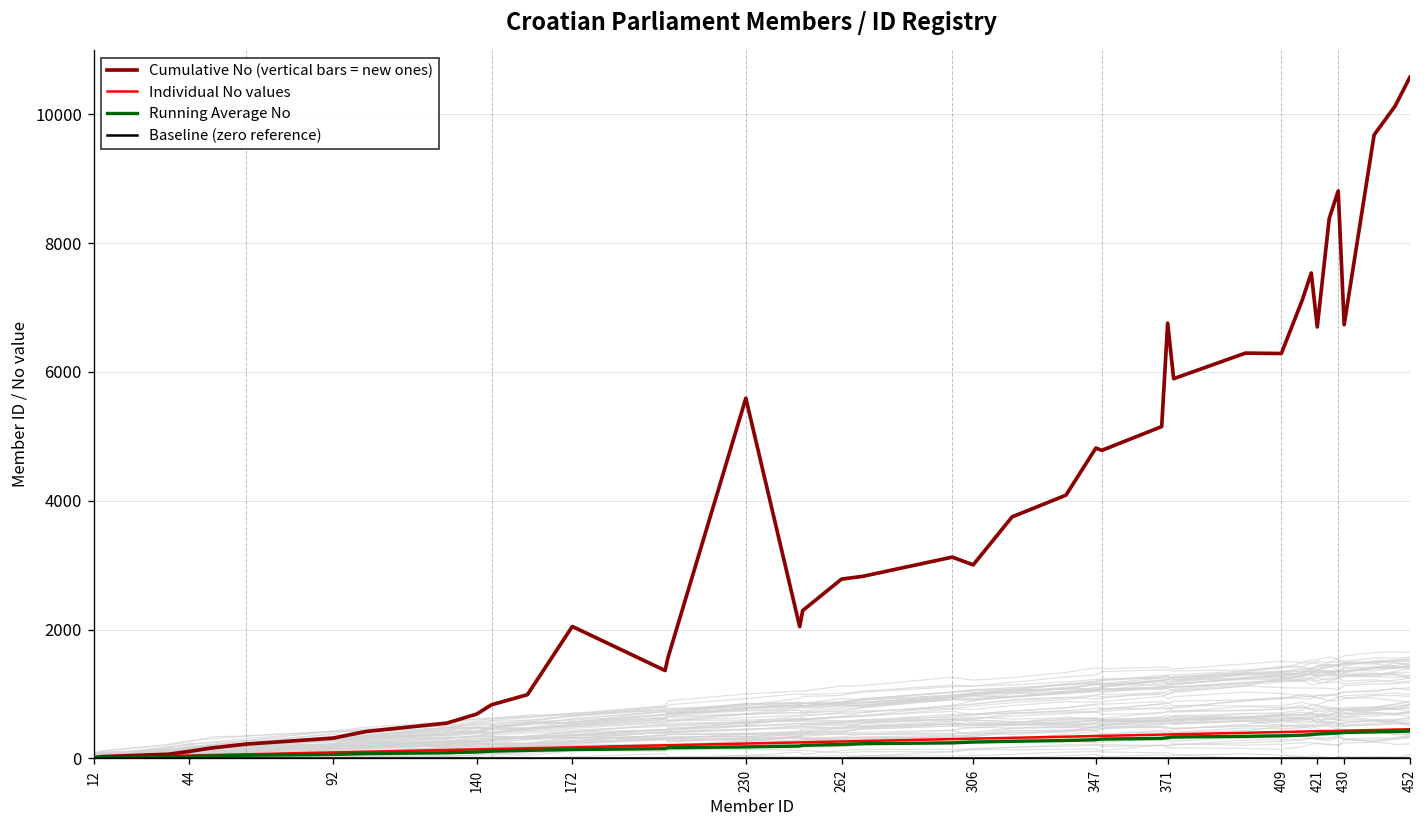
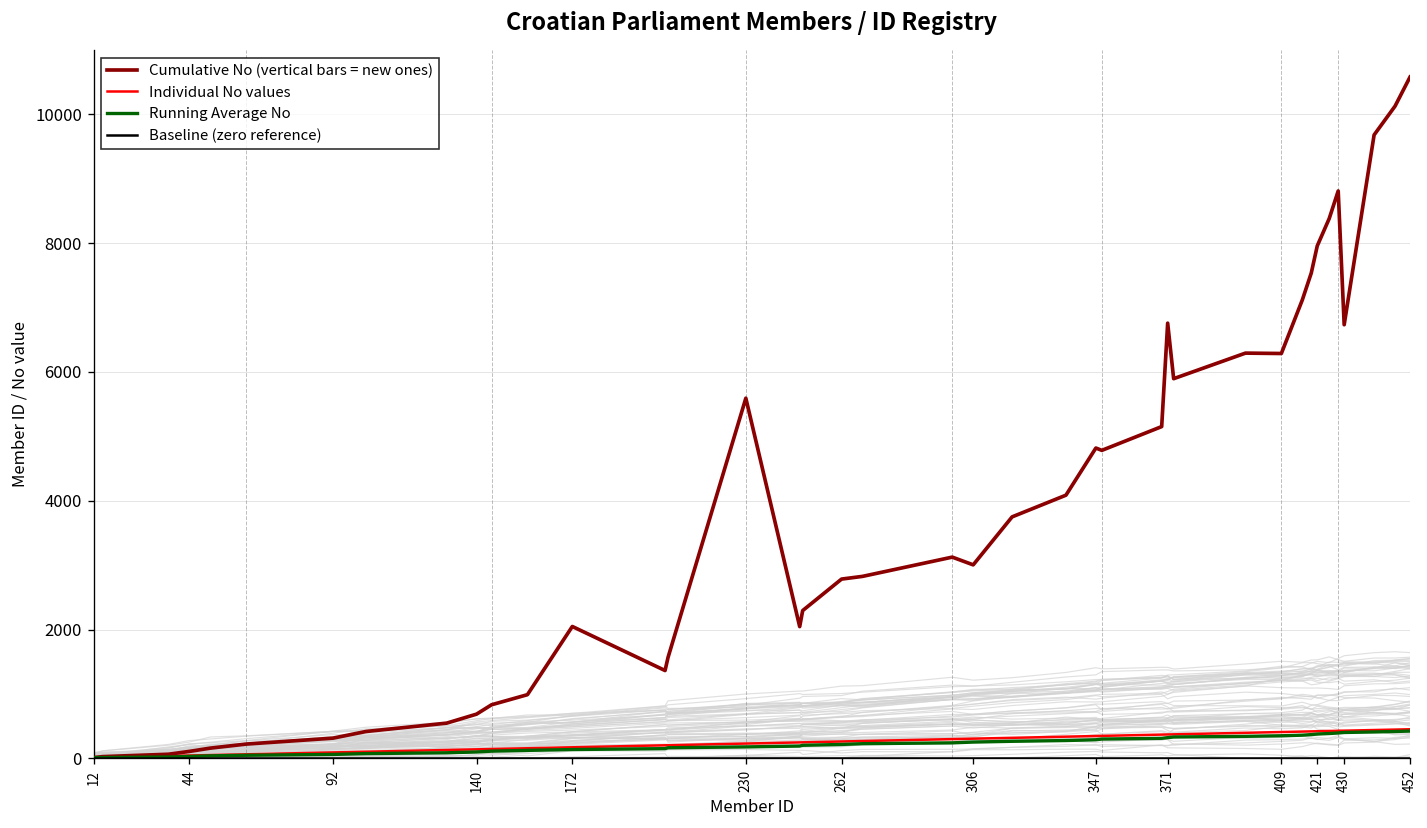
  {
    "Cumulative No (vertical bars = new ones)": {
      "140": 700,
      "172": 2000,
      "230": 5600,
      "262": 2800,
      "306": 3000,
      "347": 4800,
      "371": 6800,
      "409": 6300,
-     "421": 6700,
+     "421": 8000,
      "430": 6700,
      "452": 10600
    },
    "Individual No values": {
      "409": 400
    },
    "Baseline (zero reference)": {
      "347": 0
    }
  }
